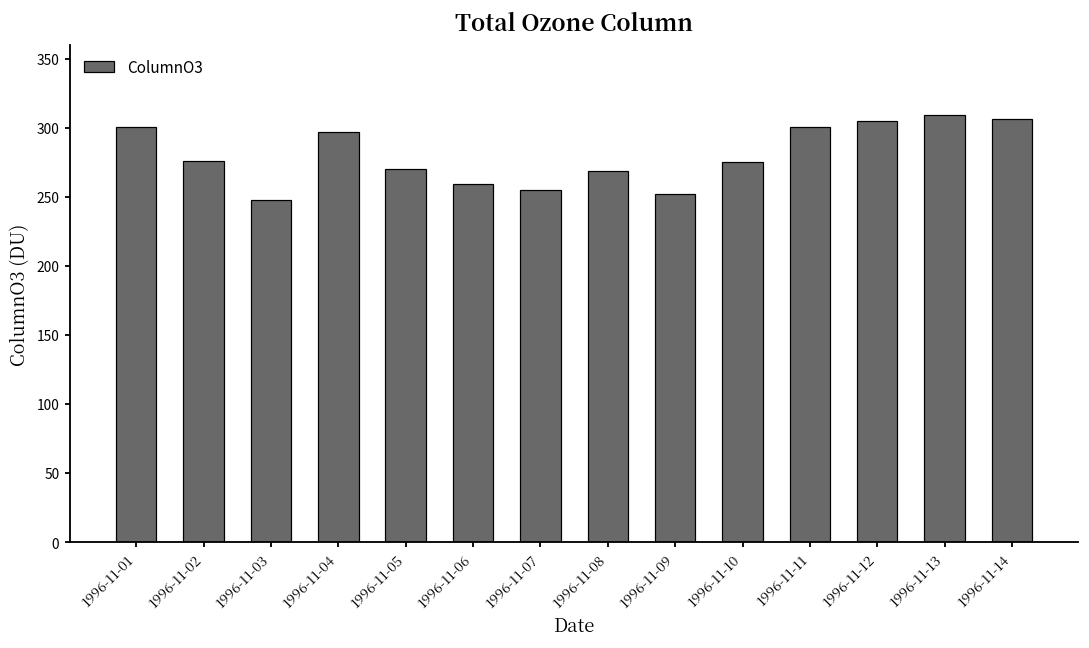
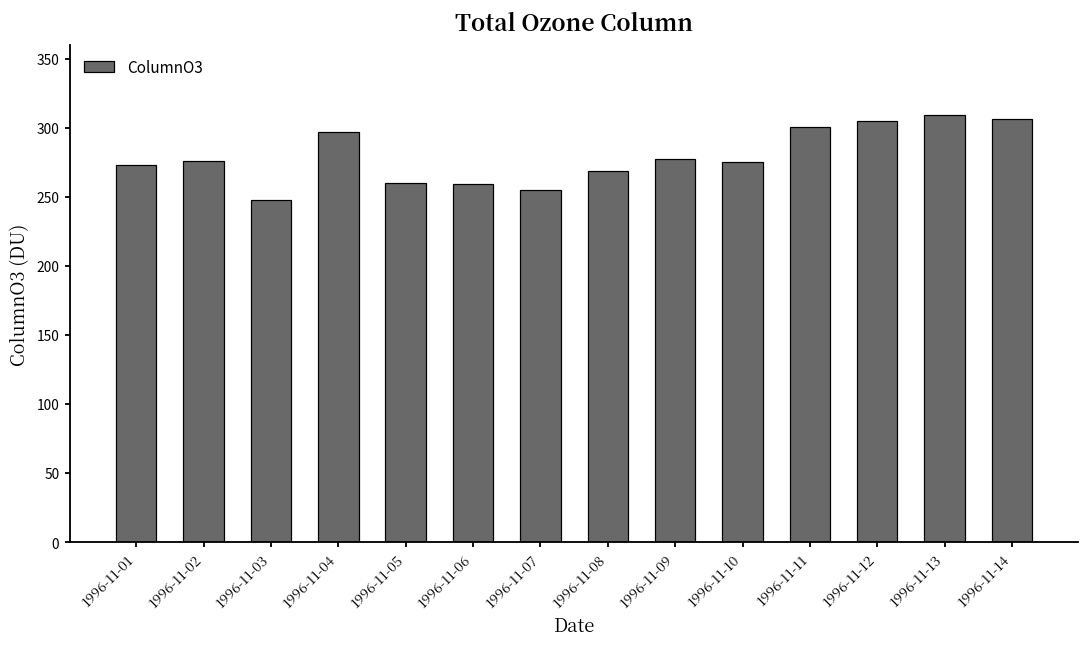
  {
-   "1996-11-01": 301,
+   "1996-11-01": 273,
    "1996-11-02": 276,
    "1996-11-03": 248,
    "1996-11-04": 297,
-   "1996-11-05": 270,
+   "1996-11-05": 260,
    "1996-11-06": 259,
    "1996-11-07": 255,
    "1996-11-08": 269,
-   "1996-11-09": 252,
+   "1996-11-09": 278,
    "1996-11-10": 275,
    "1996-11-11": 301,
    "1996-11-12": 305,
    "1996-11-13": 309,
    "1996-11-14": 306
  }
